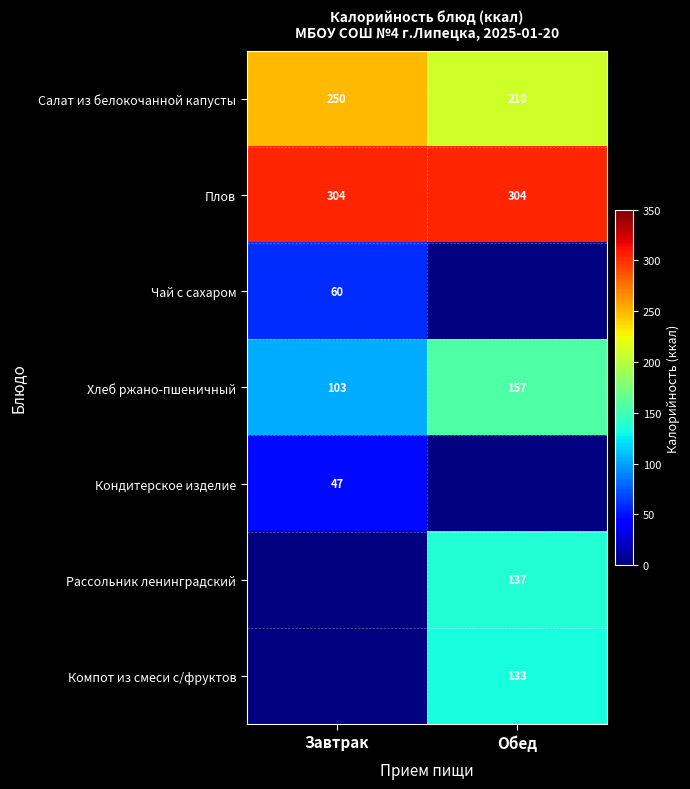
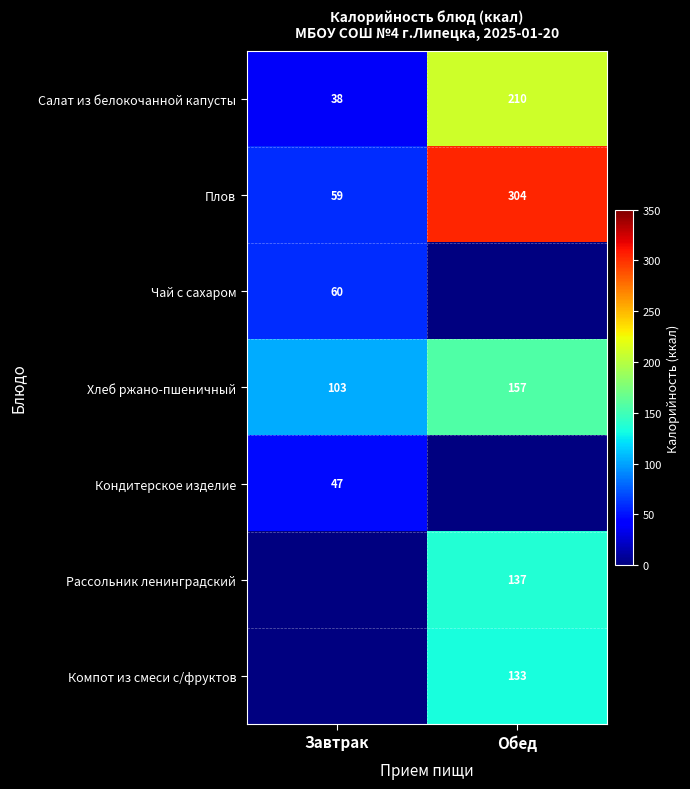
  {
    "Салат из белокочанной капусты": {
-     "Завтрак": 250,
+     "Завтрак": 38,
      "Обед": 210
    },
    "Плов": {
-     "Завтрак": 304,
+     "Завтрак": 59,
      "Обед": 304
    },
    "Чай с сахаром": {
      "Завтрак": 60
    },
    "Хлеб ржано-пшеничный": {
      "Завтрак": 103,
      "Обед": 157
    },
    "Кондитерское изделие": {
      "Завтрак": 47
    },
    "Рассольник ленинградский": {
      "Обед": 137
    },
    "Компот из смеси с/фруктов": {
      "Обед": 133
    }
  }
